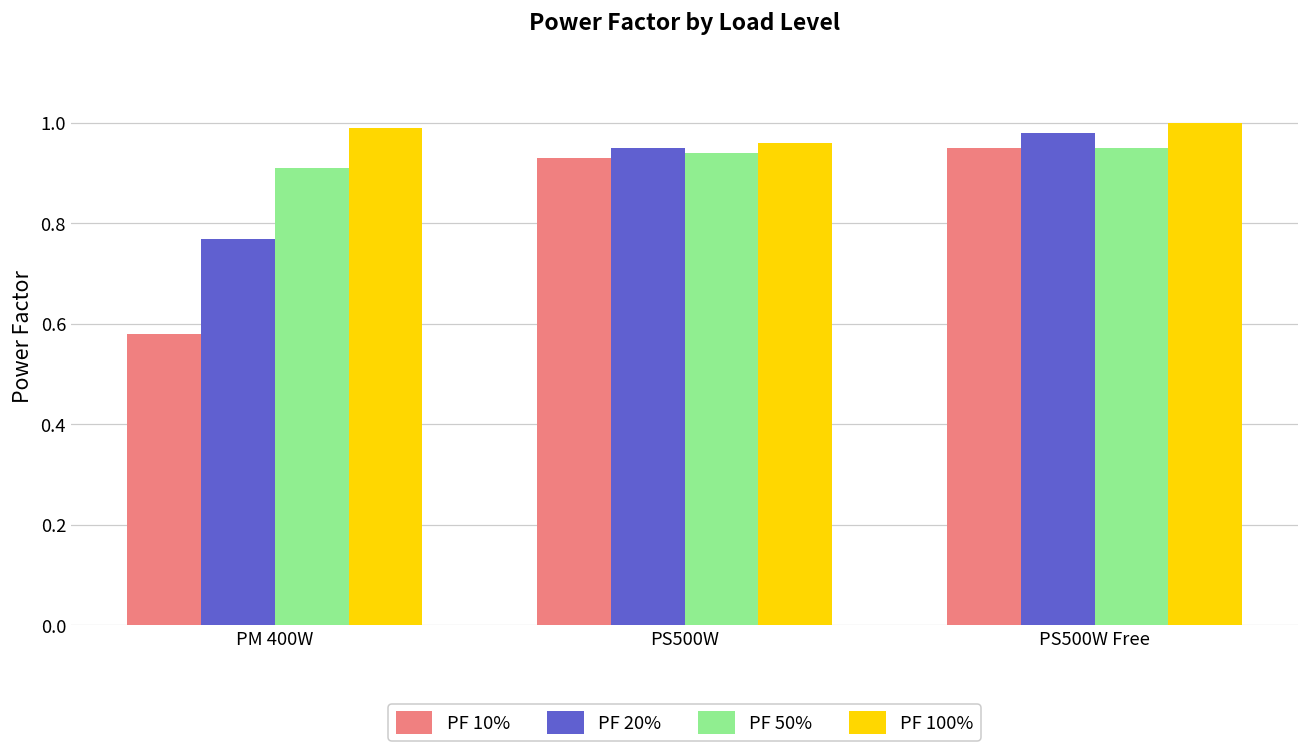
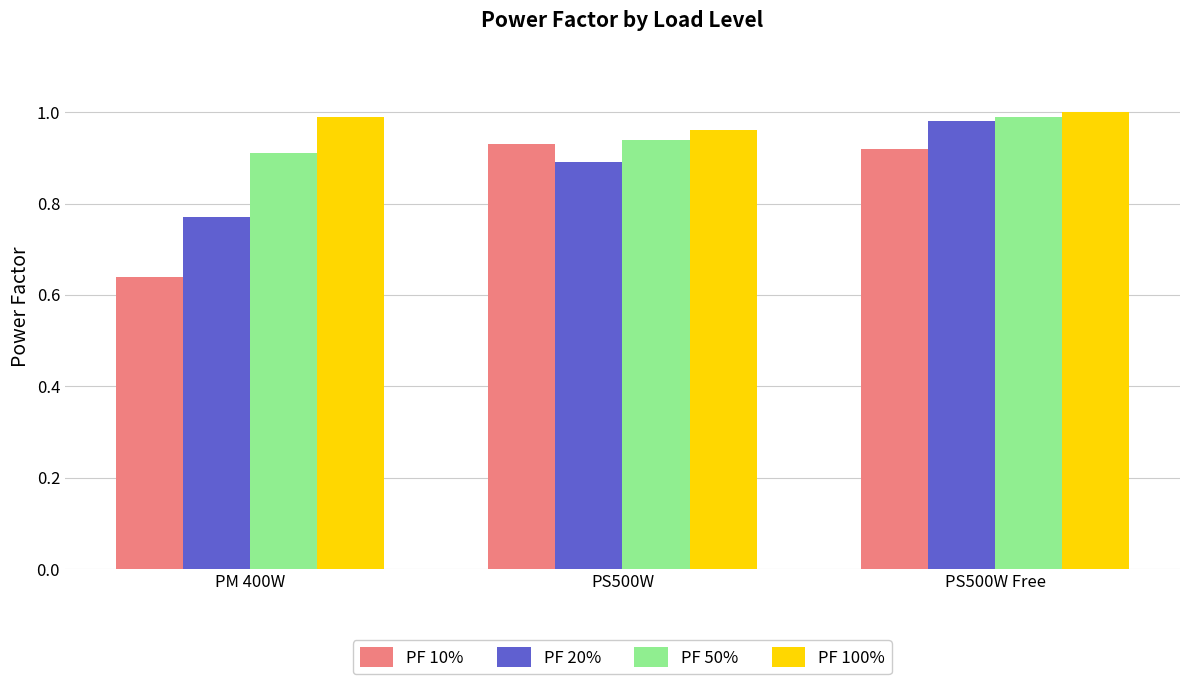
  {
    "PF 10%": {
-     "PM 400W": 0.58,
+     "PM 400W": 0.64,
      "PS500W": 0.93,
-     "PS500W Free": 0.95
+     "PS500W Free": 0.92
    },
    "PF 20%": {
      "PM 400W": 0.77,
-     "PS500W": 0.95,
+     "PS500W": 0.89,
      "PS500W Free": 0.98
    },
    "PF 50%": {
      "PM 400W": 0.91,
      "PS500W": 0.94,
-     "PS500W Free": 0.95
+     "PS500W Free": 0.99
    },
    "PF 100%": {
      "PM 400W": 0.99,
      "PS500W": 0.96,
      "PS500W Free": 1.00
    }
  }
